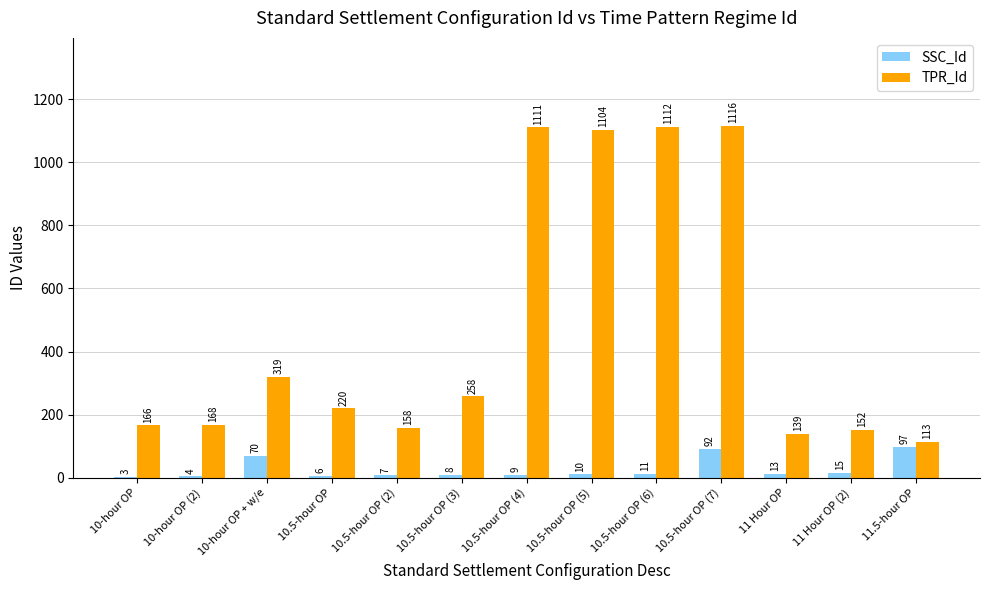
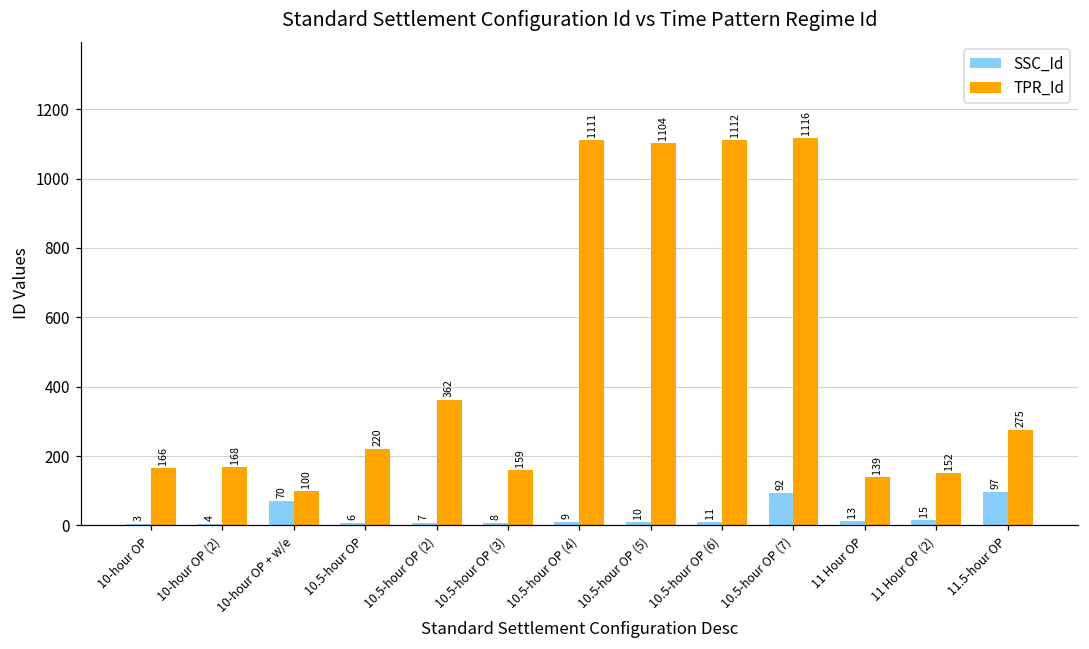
  {
    "SSC_Id": {
      "10-hour OP": 3,
      "10-hour OP (2)": 4,
      "10-hour OP + w/e": 70,
      "10.5-hour OP": 6,
      "10.5-hour OP (2)": 7,
      "10.5-hour OP (3)": 8,
      "10.5-hour OP (4)": 9,
      "10.5-hour OP (5)": 10,
      "10.5-hour OP (6)": 11,
      "10.5-hour OP (7)": 92,
      "11 Hour OP": 13,
      "11 Hour OP (2)": 15,
      "11.5-hour OP": 97
    },
    "TPR_Id": {
      "10-hour OP": 166,
      "10-hour OP (2)": 168,
-     "10-hour OP + w/e": 319,
+     "10-hour OP + w/e": 100,
      "10.5-hour OP": 220,
-     "10.5-hour OP (2)": 158,
-     "10.5-hour OP (3)": 258,
+     "10.5-hour OP (2)": 362,
+     "10.5-hour OP (3)": 159,
      "10.5-hour OP (4)": 1111,
      "10.5-hour OP (5)": 1104,
      "10.5-hour OP (6)": 1112,
      "10.5-hour OP (7)": 1116,
      "11 Hour OP": 139,
      "11 Hour OP (2)": 152,
-     "11.5-hour OP": 113
+     "11.5-hour OP": 275
    }
  }
